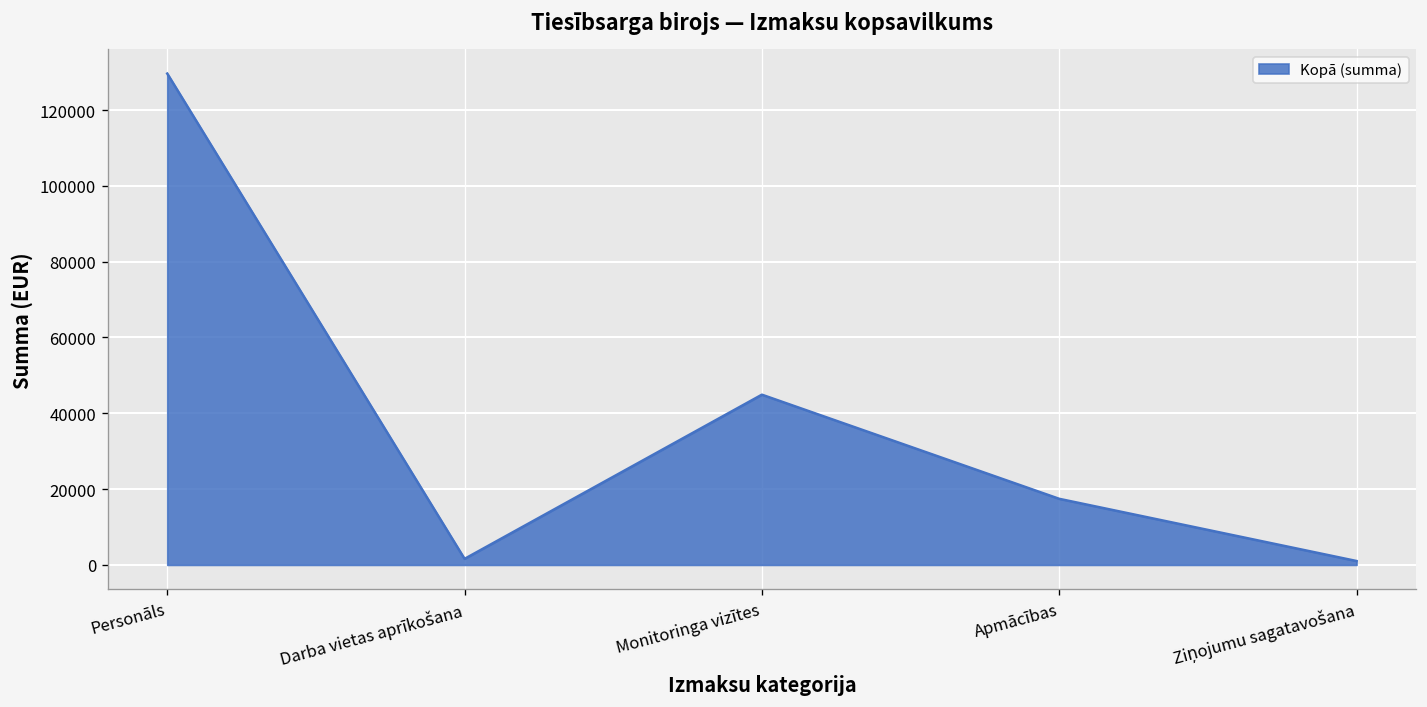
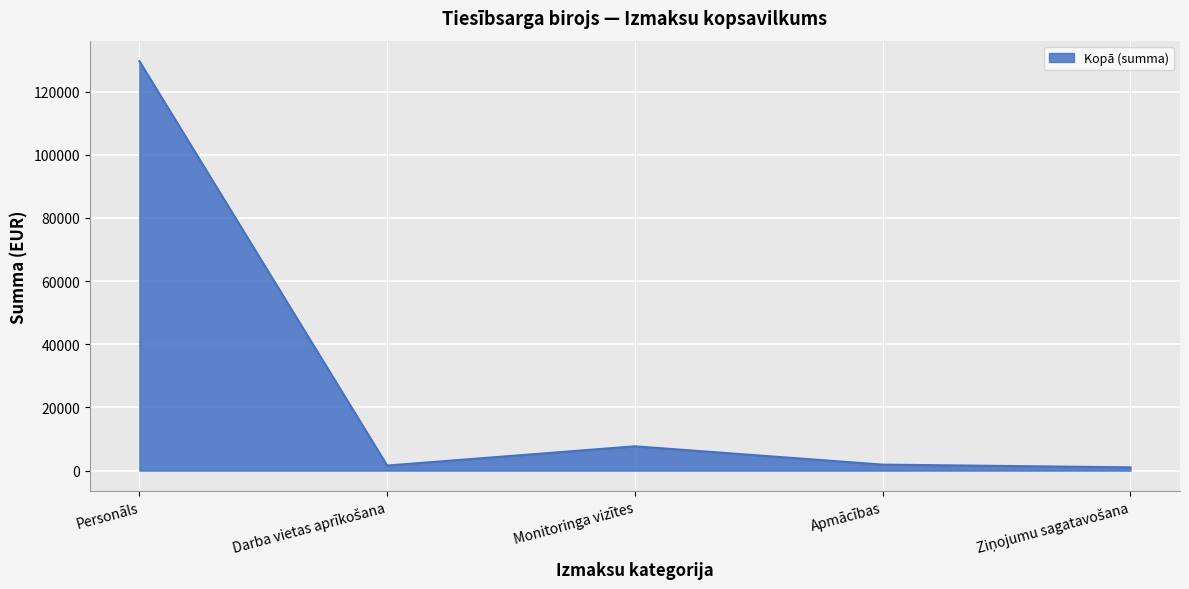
  {
    "Personāls": 130000,
    "Darba vietas aprīkošana": 2000,
-   "Monitoringa vizītes": 45000,
-   "Apmācības": 17000,
+   "Monitoringa vizītes": 8000,
+   "Apmācības": 2000,
    "Ziņojumu sagatavošana": 1000
  }
